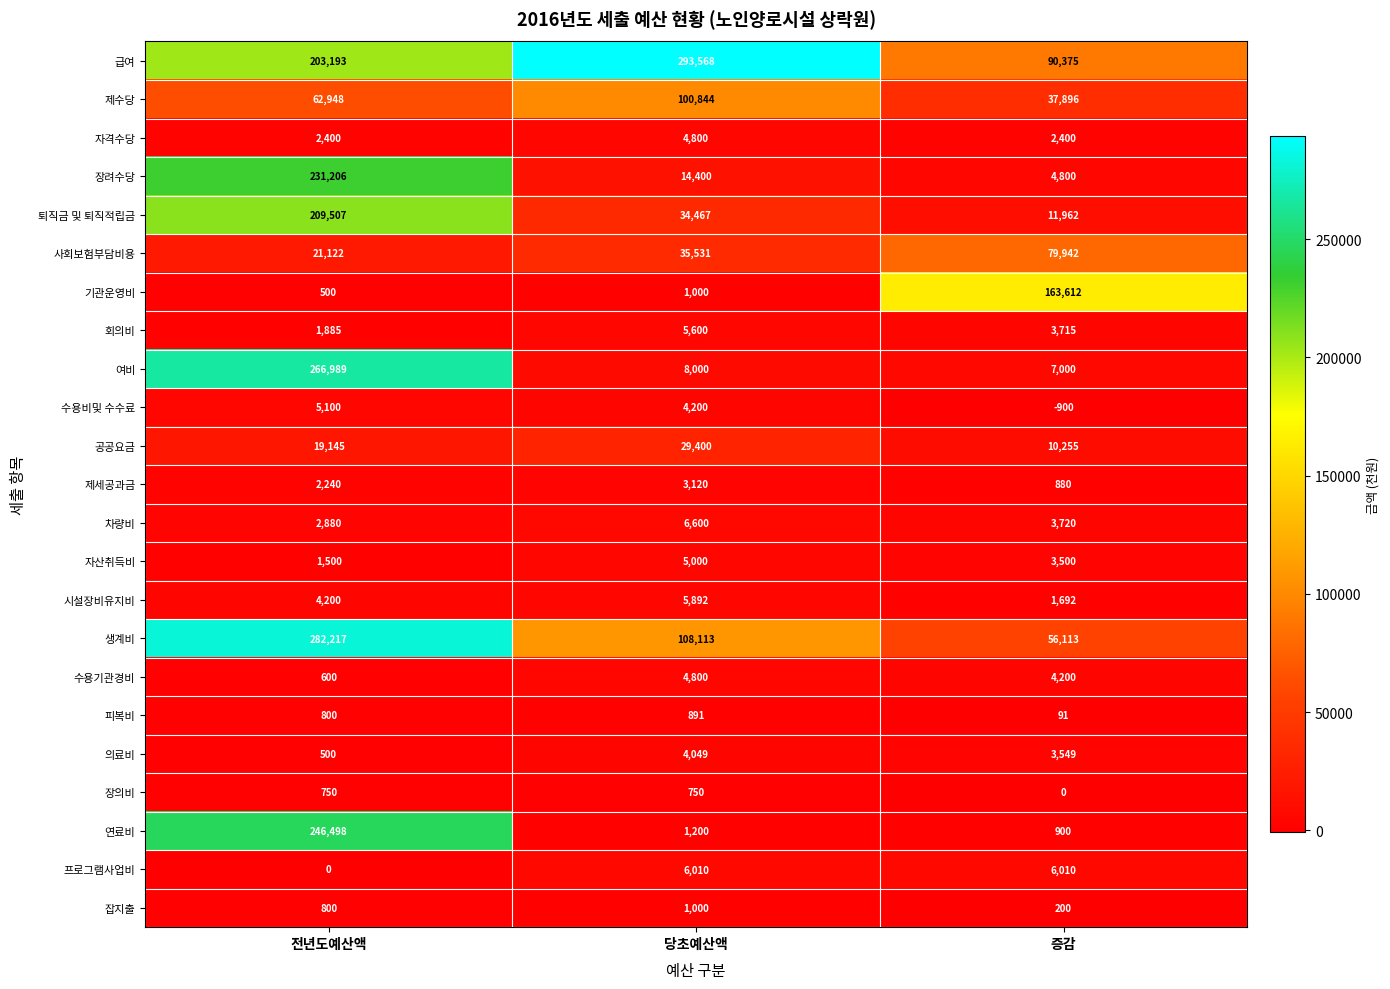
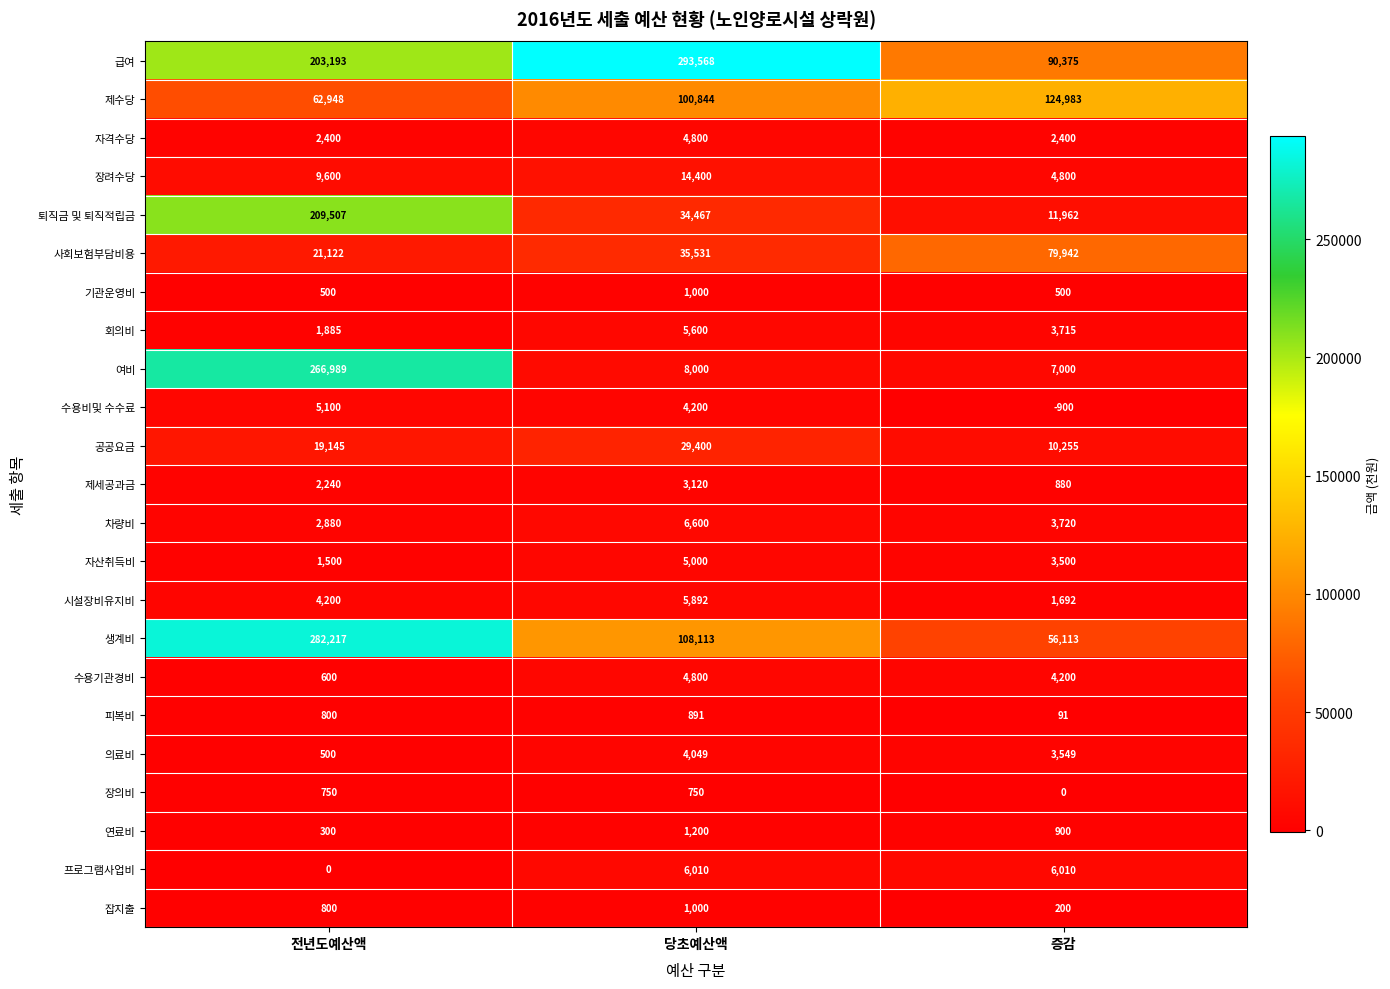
  {
    "급여": {
      "전년도예산액": "203,193",
      "당초예산액": "293,568",
      "증감": "90,375"
    },
    "제수당": {
      "전년도예산액": "62,948",
      "당초예산액": "100,844",
-     "증감": "37,896"
+     "증감": "124,983"
    },
    "자격수당": {
      "전년도예산액": "2,400",
      "당초예산액": "4,800",
      "증감": "2,400"
    },
    "장려수당": {
-     "전년도예산액": "231,206",
+     "전년도예산액": "9,600",
      "당초예산액": "14,400",
      "증감": "4,800"
    },
    "퇴직금 및 퇴직적립금": {
      "전년도예산액": "209,507",
      "당초예산액": "34,467",
      "증감": "11,962"
    },
    "사회보험부담비용": {
      "전년도예산액": "21,122",
      "당초예산액": "35,531",
      "증감": "79,942"
    },
    "기관운영비": {
      "전년도예산액": "500",
      "당초예산액": "1,000",
-     "증감": "163,612"
+     "증감": "500"
    },
    "회의비": {
      "전년도예산액": "1,885",
      "당초예산액": "5,600",
      "증감": "3,715"
    },
    "여비": {
      "전년도예산액": "266,989",
      "당초예산액": "8,000",
      "증감": "7,000"
    },
    "수용비및 수수료": {
      "전년도예산액": "5,100",
      "당초예산액": "4,200",
      "증감": "-900"
    },
    "공공요금": {
      "전년도예산액": "19,145",
      "당초예산액": "29,400",
      "증감": "10,255"
    },
    "제세공과금": {
      "전년도예산액": "2,240",
      "당초예산액": "3,120",
      "증감": "880"
    },
    "차량비": {
      "전년도예산액": "2,880",
      "당초예산액": "6,600",
      "증감": "3,720"
    },
    "자산취득비": {
      "전년도예산액": "1,500",
      "당초예산액": "5,000",
      "증감": "3,500"
    },
    "시설장비유지비": {
      "전년도예산액": "4,200",
      "당초예산액": "5,892",
      "증감": "1,692"
    },
    "생계비": {
      "전년도예산액": "282,217",
      "당초예산액": "108,113",
      "증감": "56,113"
    },
    "수용기관경비": {
      "전년도예산액": "600",
      "당초예산액": "4,800",
      "증감": "4,200"
    },
    "피복비": {
      "전년도예산액": "800",
      "당초예산액": "891",
      "증감": "91"
    },
    "의료비": {
      "전년도예산액": "500",
      "당초예산액": "4,049",
      "증감": "3,549"
    },
    "장의비": {
      "전년도예산액": "750",
      "당초예산액": "750",
      "증감": "0"
    },
    "연료비": {
-     "전년도예산액": "246,498",
+     "전년도예산액": "300",
      "당초예산액": "1,200",
      "증감": "900"
    },
    "프로그램사업비": {
      "전년도예산액": "0",
      "당초예산액": "6,010",
      "증감": "6,010"
    },
    "잡지출": {
      "전년도예산액": "800",
      "당초예산액": "1,000",
      "증감": "200"
    }
  }
